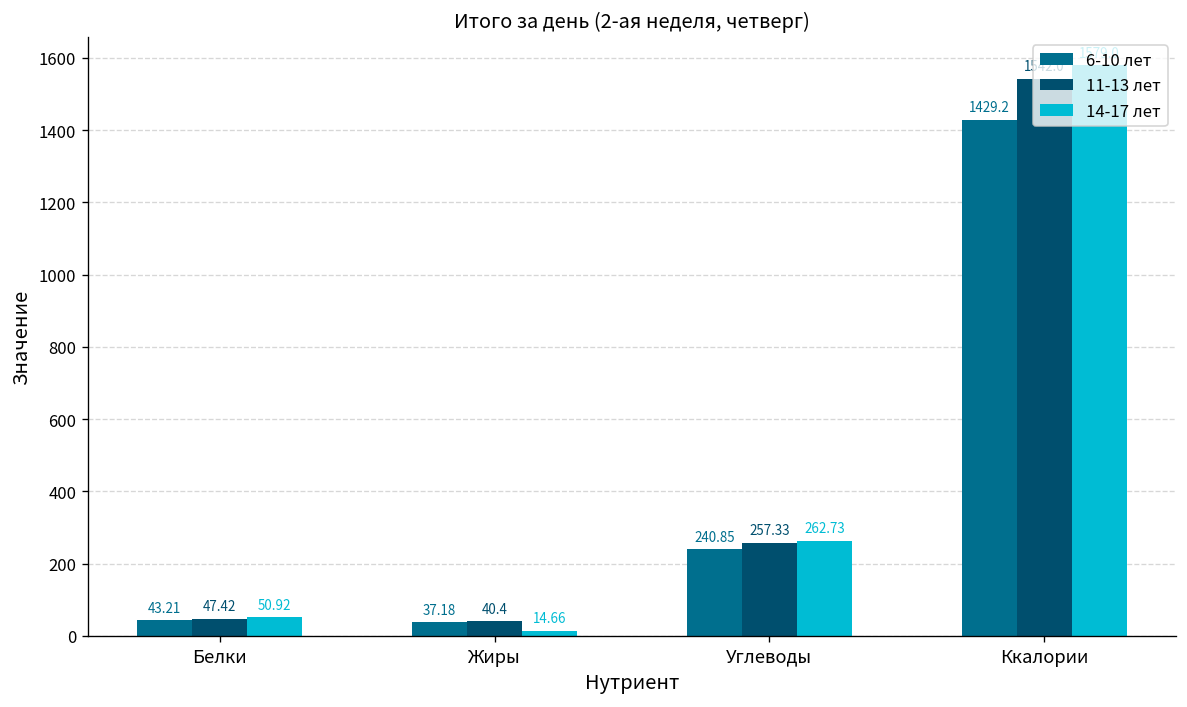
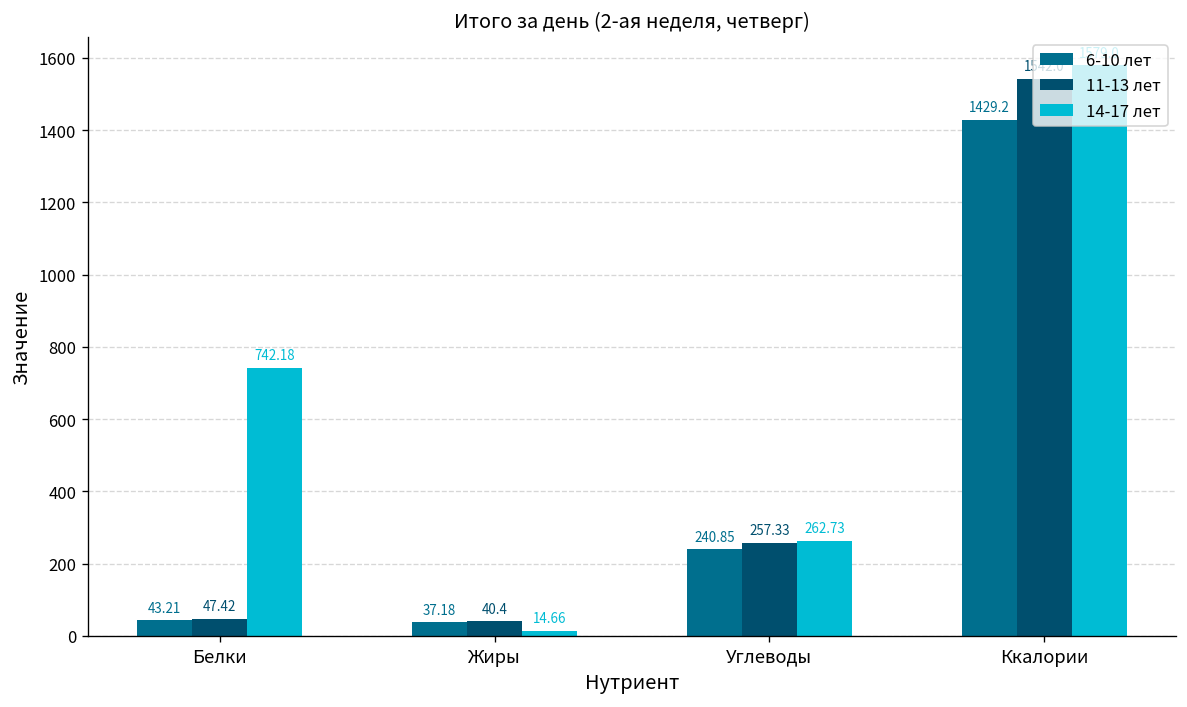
  {
    "14-17 лет": {
-     "Белки": 50.92,
+     "Белки": 742.18,
      "Жиры": 14.66,
      "Углеводы": 262.73
    }
  }
